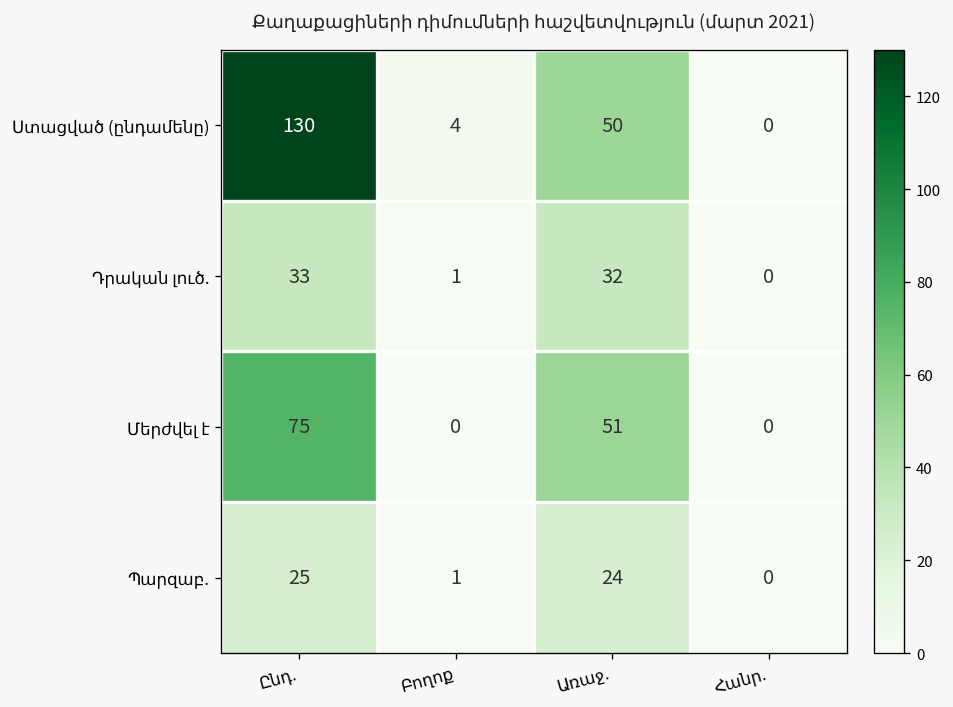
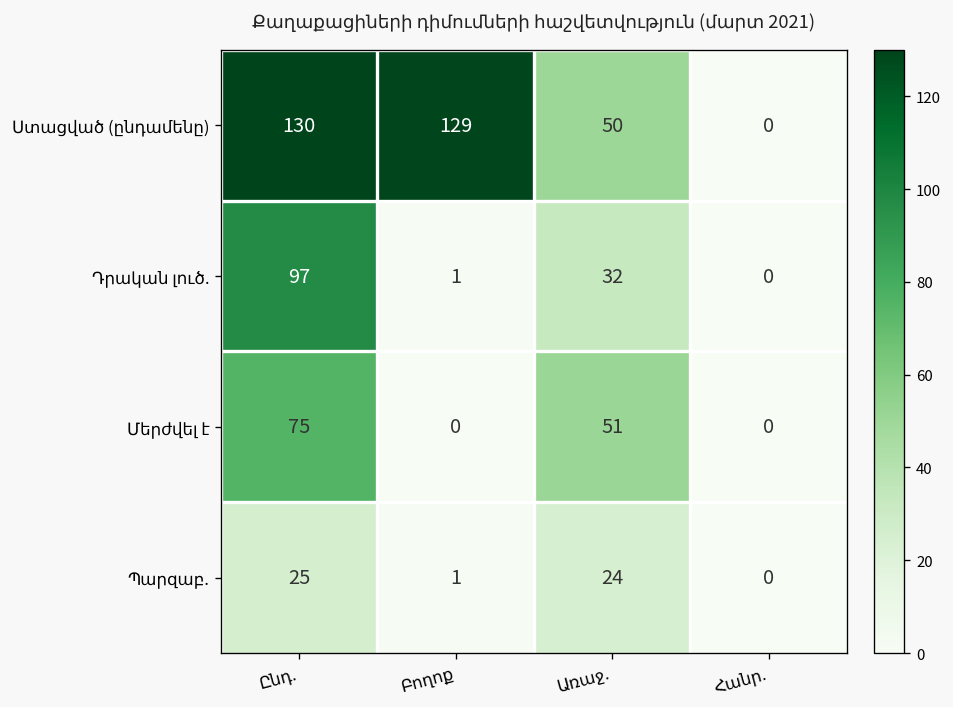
  {
    "Ստացված (ընդամենը)": {
      "Ընդ.": 130,
-     "Բողոք": 4,
+     "Բողոք": 129,
      "Առաջ.": 50,
      "Հանր.": 0
    },
    "Դրական լուծ.": {
-     "Ընդ.": 33,
+     "Ընդ.": 97,
      "Բողոք": 1,
      "Առաջ.": 32,
      "Հանր.": 0
    },
    "Մերժվել է": {
      "Ընդ.": 75,
      "Բողոք": 0,
      "Առաջ.": 51,
      "Հանր.": 0
    },
    "Պարզաբ.": {
      "Ընդ.": 25,
      "Բողոք": 1,
      "Առաջ.": 24,
      "Հանր.": 0
    }
  }
